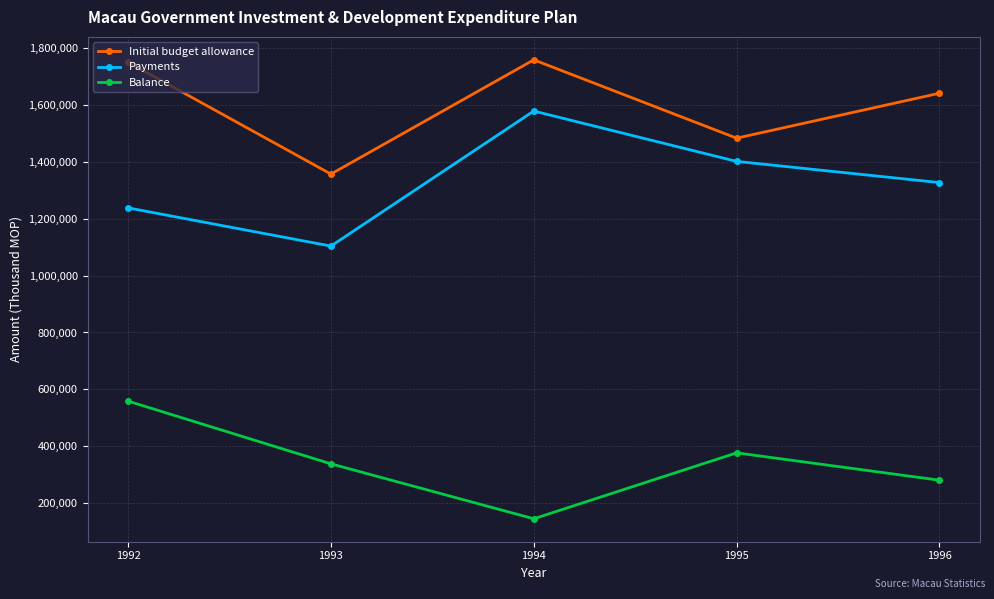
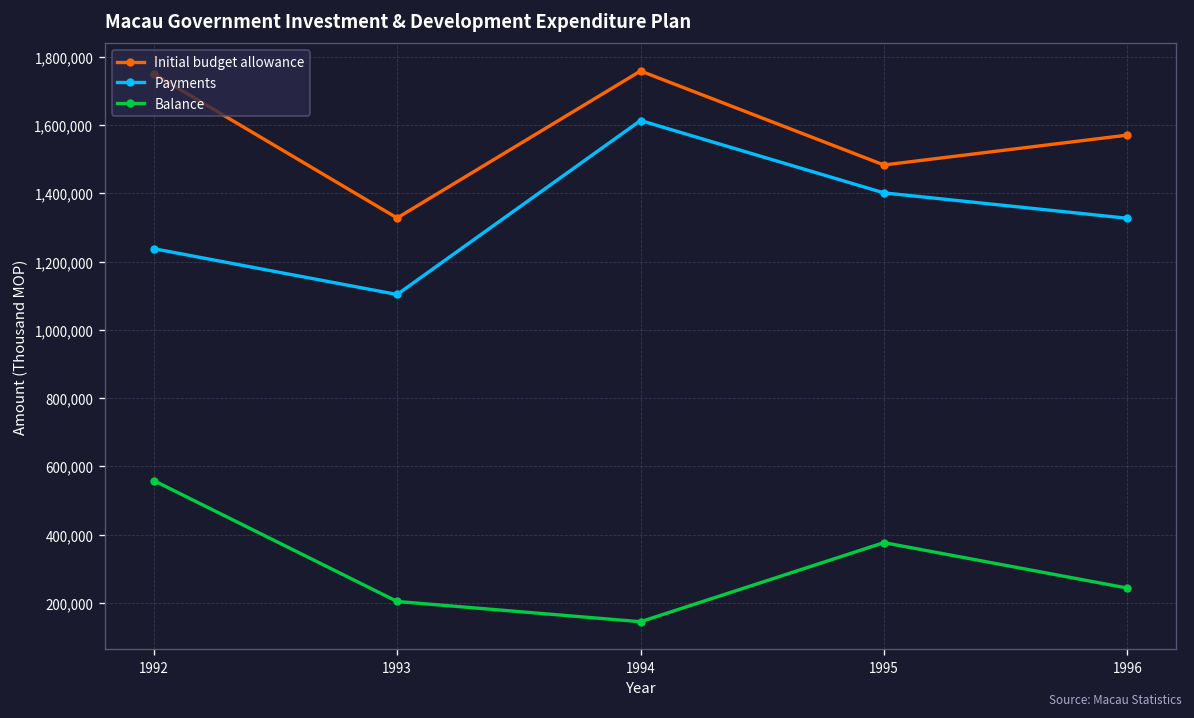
  {
    "Initial budget allowance": {
-     "1993": "1,360,000",
+     "1993": "1,330,000",
      "1994": "1,760,000",
      "1995": "1,480,000",
-     "1996": "1,640,000"
+     "1996": "1,570,000"
    },
    "Payments": {
      "1992": "1,240,000",
      "1993": "1,100,000",
-     "1994": "1,580,000",
+     "1994": "1,610,000",
      "1995": "1,400,000",
      "1996": "1,330,000"
    },
    "Balance": {
      "1992": "560,000",
-     "1993": "340,000",
+     "1993": "200,000",
      "1994": "150,000",
      "1995": "380,000",
-     "1996": "280,000"
+     "1996": "240,000"
    }
  }
